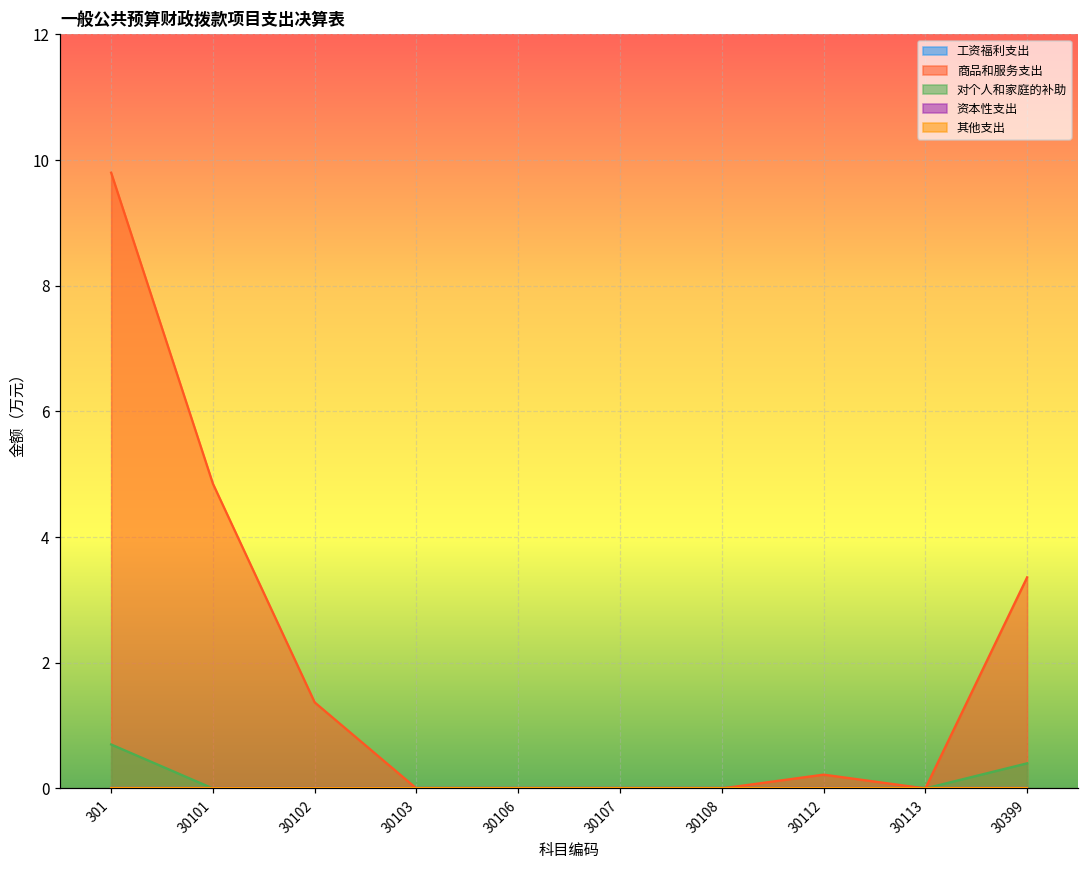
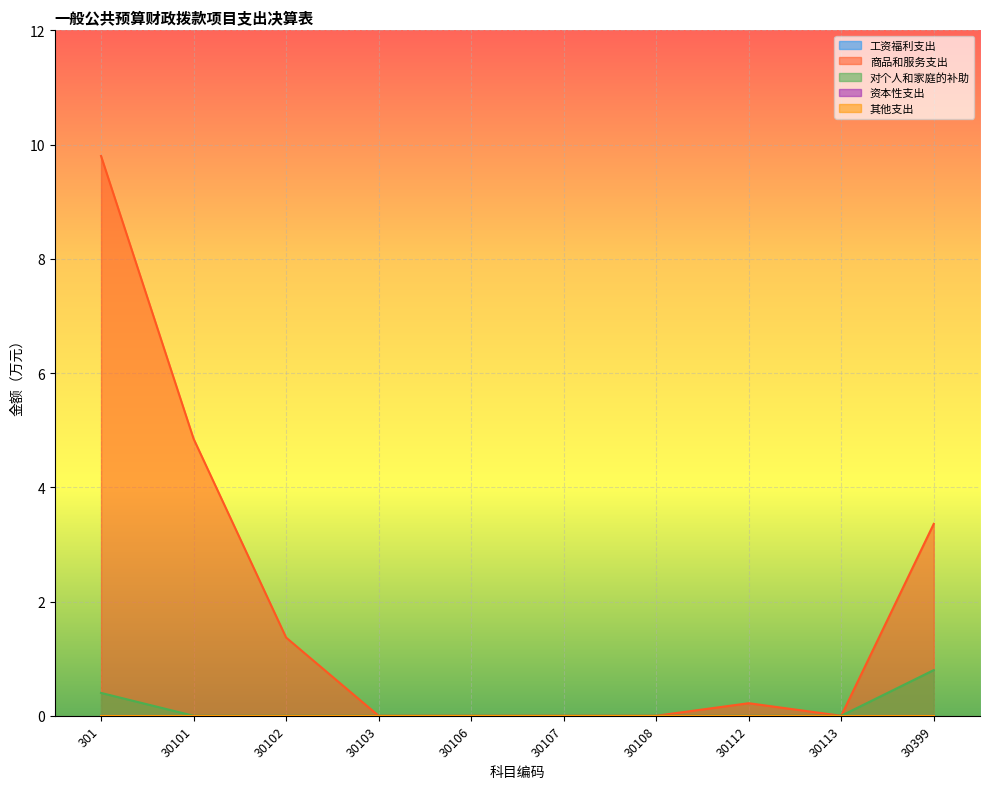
  {
    "对个人和家庭的补助": {
-     "301": 0.7,
-     "30399": 0.4
+     "301": 0.4,
+     "30399": 0.8
    }
  }
